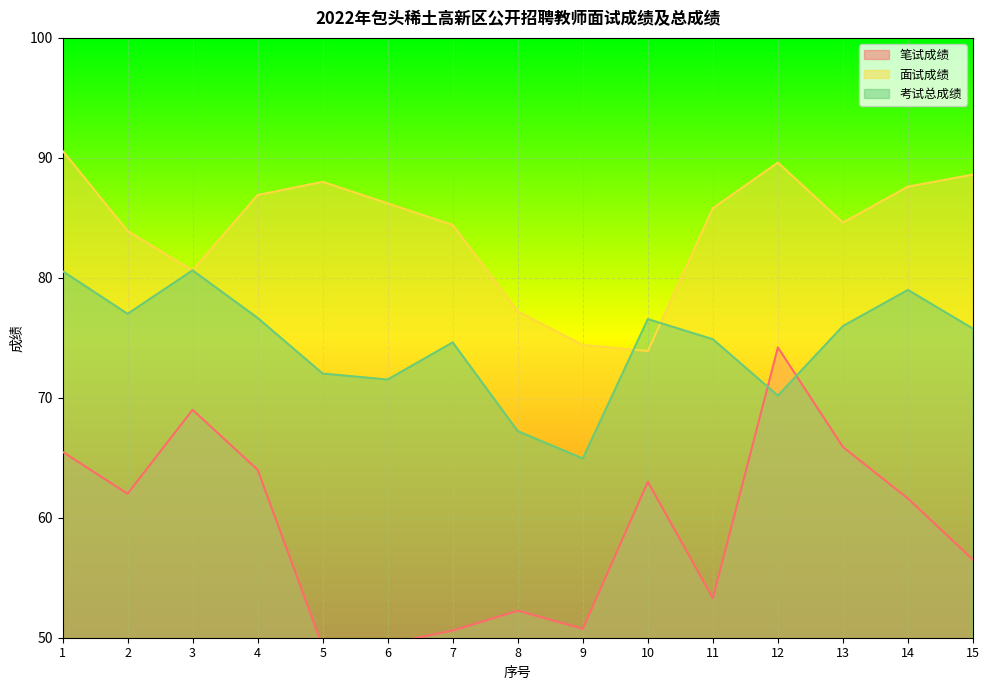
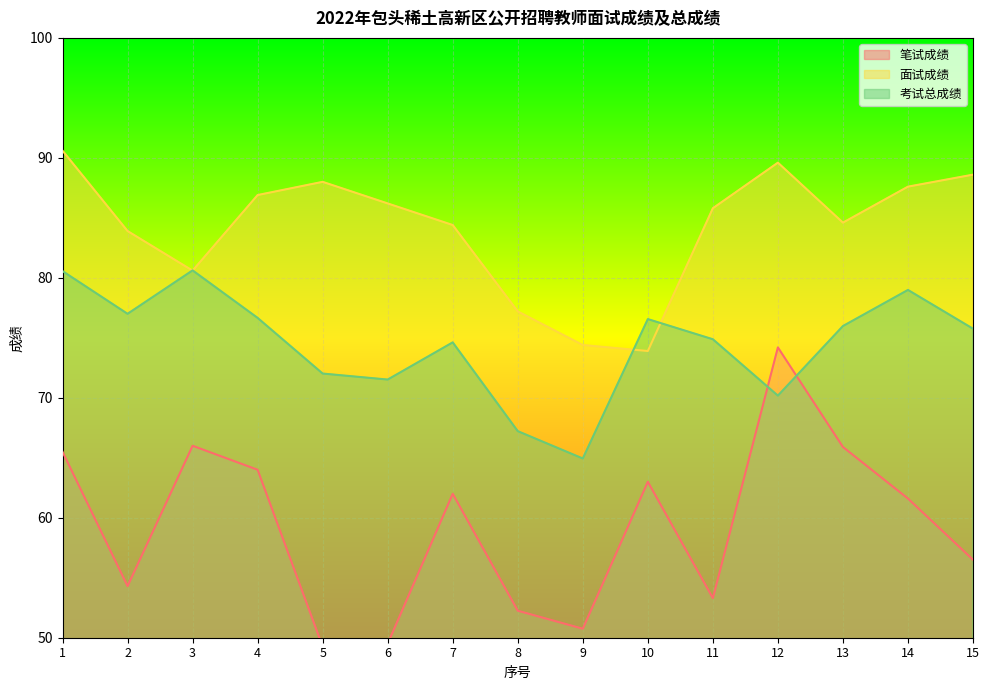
  {
    "笔试成绩": {
      "1": 65.5,
-     "2": 62.0,
-     "3": 69,
+     "2": 54.3,
+     "3": 66,
      "4": 64.0,
-     "7": 50.6,
+     "7": 62.0,
      "8": 52.3,
      "9": 50.8,
      "10": 63.0,
      "11": 53.3,
      "12": 74.2,
      "13": 65.9,
      "14": 61.6,
      "15": 56.5
    },
    "面试成绩": {
      "1": 90.6,
      "2": 83.9,
      "4": 86.9,
      "5": 88.0,
      "6": 86.2,
      "7": 84.4,
      "8": 77.2,
      "9": 74.4,
      "10": 73.9,
      "11": 85.8,
      "12": 89.6,
      "13": 84.6,
      "14": 87.6,
      "15": 88.6
    },
    "考试总成绩": {
      "1": 80.6,
      "2": 77.0,
      "4": 76.7,
      "5": 72.0,
      "6": 71.5,
      "7": 74.6,
      "8": 67.2,
      "9": 64.9,
      "10": 76.6,
      "11": 74.9,
      "12": 70.2,
      "13": 76.0,
      "14": 79.0,
      "15": 75.8
    }
  }
